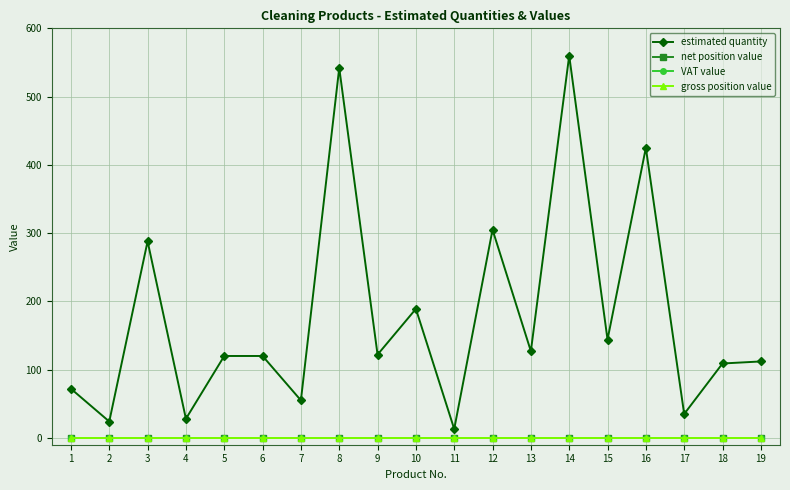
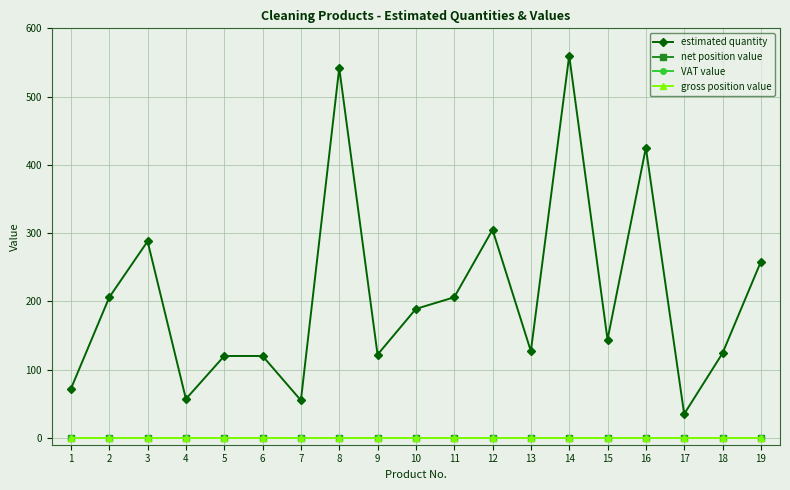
  {
    "estimated quantity": {
      "1": 70,
-     "2": 20,
+     "2": 210,
      "3": 290,
-     "4": 30,
+     "4": 60,
      "5": 120,
      "6": 120,
      "7": 60,
      "8": 540,
      "9": 120,
      "10": 190,
-     "11": 10,
+     "11": 210,
      "12": 310,
      "13": 130,
      "14": 560,
      "15": 140,
      "16": 430,
      "17": 40,
-     "18": 110,
-     "19": 110
+     "18": 120,
+     "19": 260
    },
    "gross position value": {
      "1": 0,
      "2": 0,
      "3": 0,
      "4": 0,
      "5": 0,
      "6": 0,
      "7": 0,
      "8": 0,
      "9": 0,
      "10": 0,
      "11": 0,
      "12": 0,
      "13": 0,
      "14": 0,
      "15": 0,
      "16": 0,
      "17": 0,
      "18": 0,
      "19": 0
    }
  }
